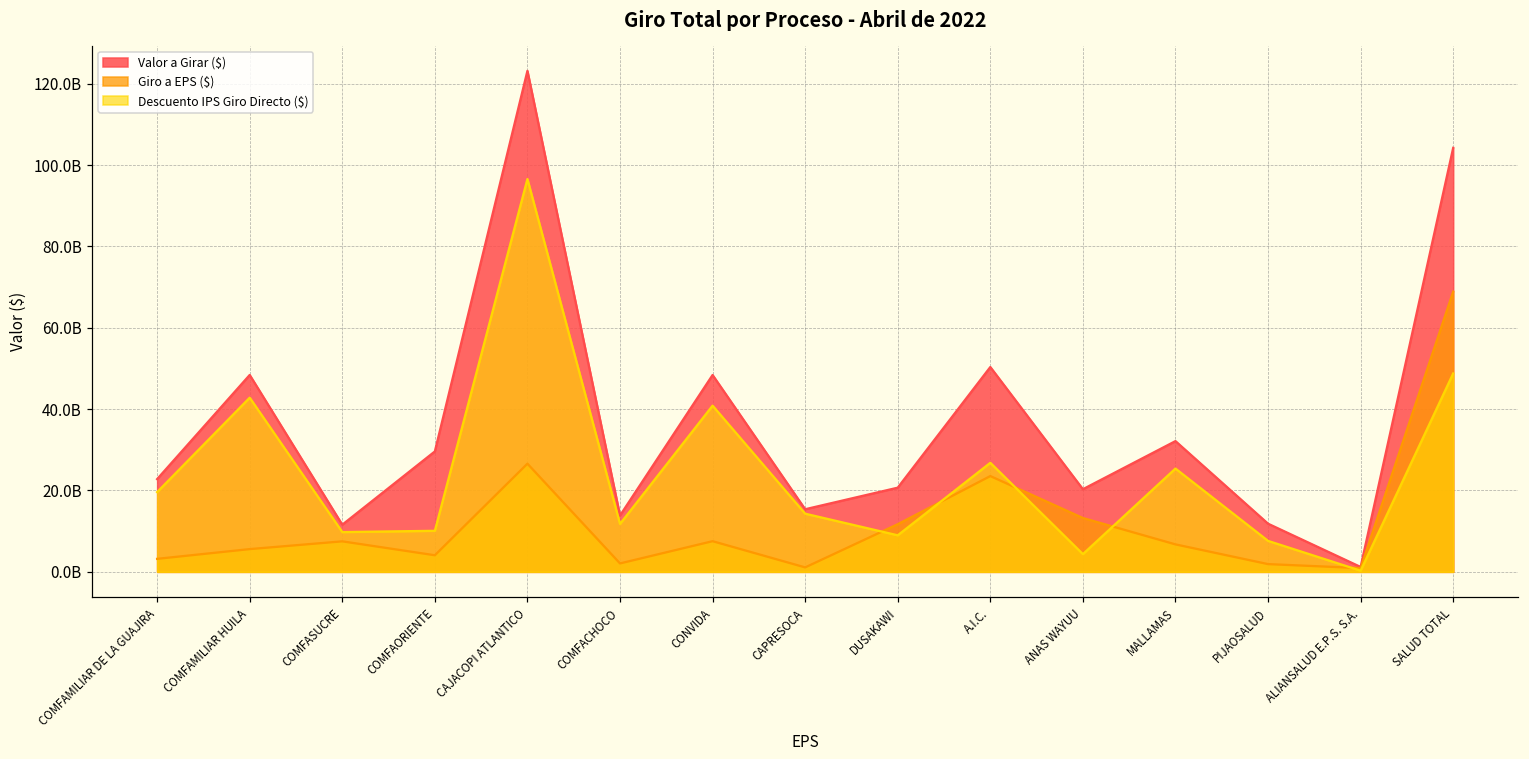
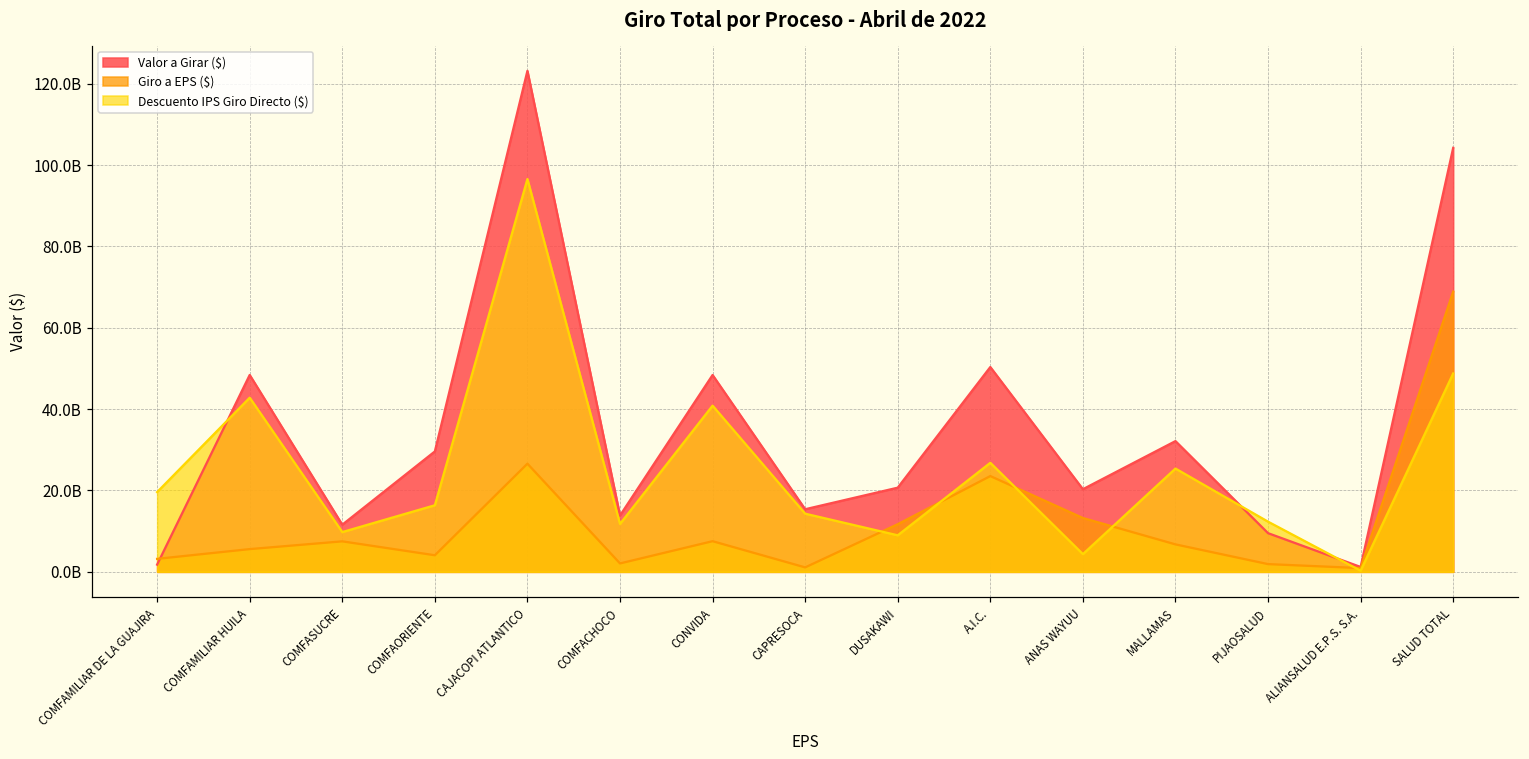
  {
    "Valor a Girar ($)": {
-     "COMFAMILIAR DE LA GUAJIRA": 23000000000,
+     "COMFAMILIAR DE LA GUAJIRA": 2000000000,
      "COMFAMILIAR HUILA": 48000000000,
      "COMFASUCRE": 12000000000,
      "COMFAORIENTE": 30000000000,
      "CAJACOPI ATLANTICO": 123000000000,
      "COMFACHOCO": 14000000000,
      "CONVIDA": 48000000000,
      "CAPRESOCA": 15000000000,
      "DUSAKAWI": 21000000000,
      "A.I.C.": 50000000000,
      "ANAS WAYUU": 20000000000,
      "MALLAMAS": 32000000000,
-     "PIJAOSALUD": 12000000000,
+     "PIJAOSALUD": 10000000000,
      "SALUD TOTAL": 104000000000
    },
    "Giro a EPS ($)": {
      "COMFAMILIAR DE LA GUAJIRA": 3000000000,
      "COMFAMILIAR HUILA": 6000000000,
      "COMFASUCRE": 7000000000,
      "COMFAORIENTE": 4000000000,
      "CAJACOPI ATLANTICO": 27000000000,
      "COMFACHOCO": 2000000000,
      "CONVIDA": 8000000000,
      "CAPRESOCA": 1000000000,
      "DUSAKAWI": 12000000000,
      "A.I.C.": 24000000000,
      "ANAS WAYUU": 13000000000,
      "MALLAMAS": 7000000000,
      "PIJAOSALUD": 2000000000,
      "SALUD TOTAL": 69000000000
    },
    "Descuento IPS Giro Directo ($)": {
      "COMFAMILIAR DE LA GUAJIRA": 20000000000,
      "COMFAMILIAR HUILA": 43000000000,
      "COMFASUCRE": 10000000000,
-     "COMFAORIENTE": 10000000000,
+     "COMFAORIENTE": 16000000000,
      "CAJACOPI ATLANTICO": 97000000000,
      "COMFACHOCO": 12000000000,
      "CONVIDA": 41000000000,
      "CAPRESOCA": 14000000000,
      "DUSAKAWI": 9000000000,
      "A.I.C.": 27000000000,
      "ANAS WAYUU": 4000000000,
      "MALLAMAS": 25000000000,
-     "PIJAOSALUD": 8000000000,
+     "PIJAOSALUD": 12000000000,
      "SALUD TOTAL": 49000000000
    }
  }
